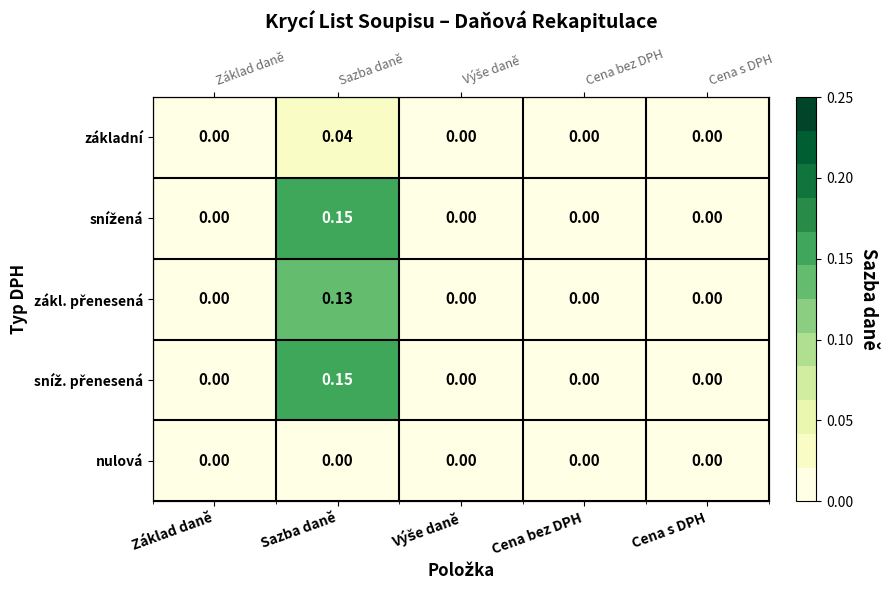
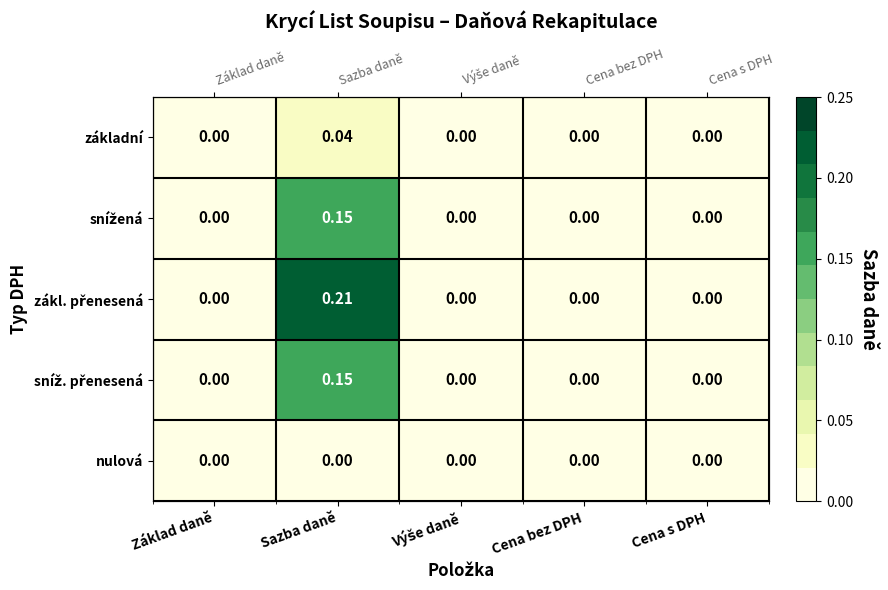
  {
    "základní": {
      "Základ daně": 0.00,
      "Sazba daně": 0.04,
      "Výše daně": 0.00,
      "Cena bez DPH": 0.00,
      "Cena s DPH": 0.00
    },
    "snížená": {
      "Základ daně": 0.00,
      "Sazba daně": 0.15,
      "Výše daně": 0.00,
      "Cena bez DPH": 0.00,
      "Cena s DPH": 0.00
    },
    "zákl. přenesená": {
      "Základ daně": 0.00,
-     "Sazba daně": 0.13,
+     "Sazba daně": 0.21,
      "Výše daně": 0.00,
      "Cena bez DPH": 0.00,
      "Cena s DPH": 0.00
    },
    "sníž. přenesená": {
      "Základ daně": 0.00,
      "Sazba daně": 0.15,
      "Výše daně": 0.00,
      "Cena bez DPH": 0.00,
      "Cena s DPH": 0.00
    },
    "nulová": {
      "Základ daně": 0.00,
      "Sazba daně": 0.00,
      "Výše daně": 0.00,
      "Cena bez DPH": 0.00,
      "Cena s DPH": 0.00
    }
  }
